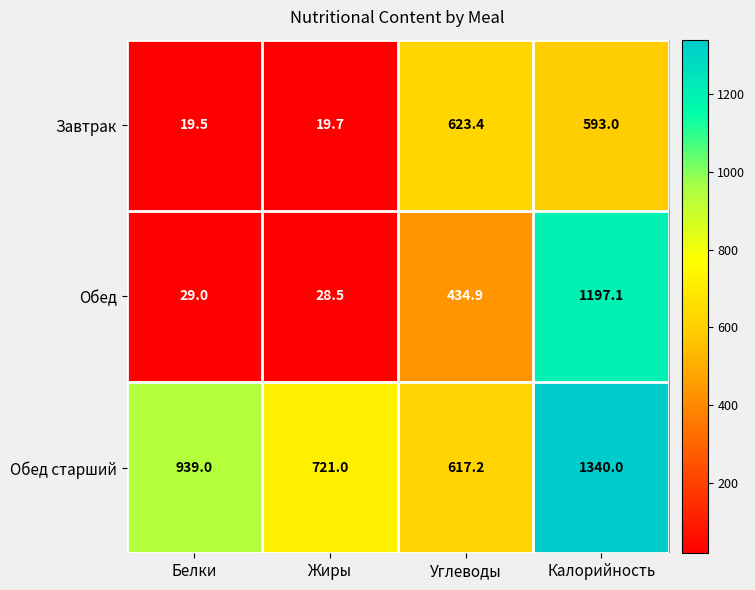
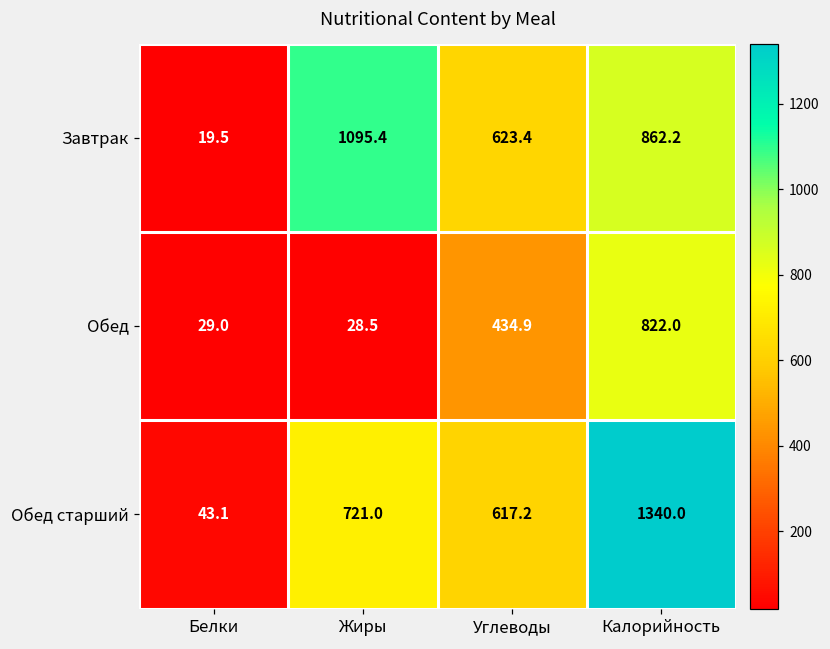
  {
    "Завтрак": {
      "Белки": 19.5,
-     "Жиры": 19.7,
+     "Жиры": 1095.4,
      "Углеводы": 623.4,
-     "Калорийность": 593.0
+     "Калорийность": 862.2
    },
    "Обед": {
      "Белки": 29.0,
      "Жиры": 28.5,
      "Углеводы": 434.9,
-     "Калорийность": 1197.1
+     "Калорийность": 822.0
    },
    "Обед старший": {
-     "Белки": 939.0,
+     "Белки": 43.1,
      "Жиры": 721.0,
      "Углеводы": 617.2,
      "Калорийность": 1340.0
    }
  }
